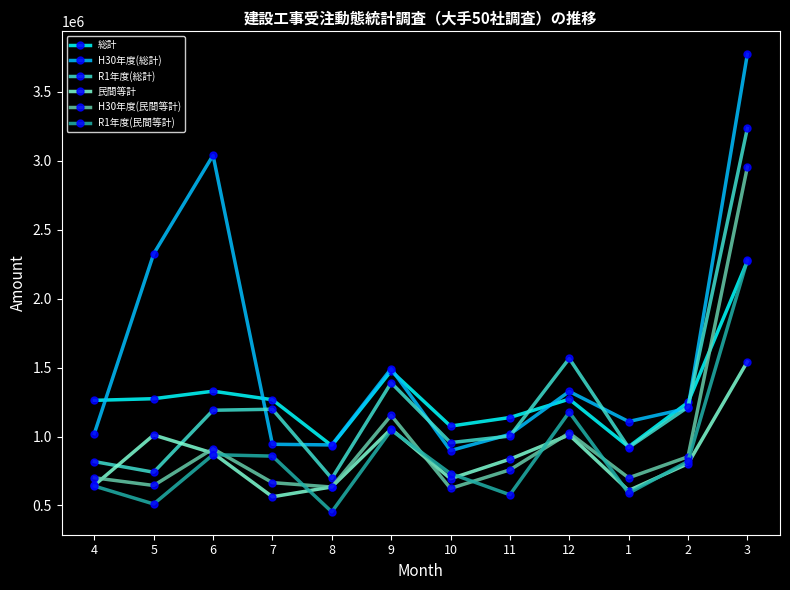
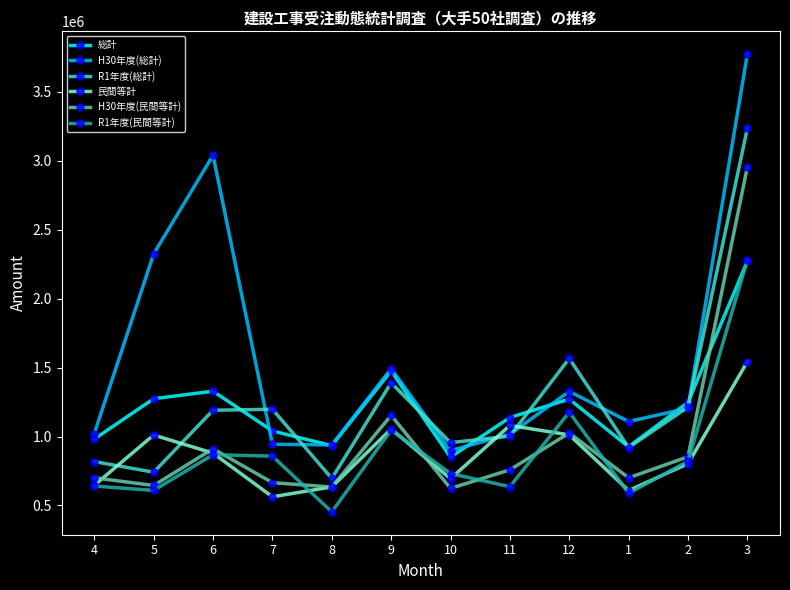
  {
    "総計": {
-     "4": 1260000,
+     "4": 980000,
      "5": 1270000,
      "6": 1330000,
-     "7": 1270000,
-     "10": 1080000,
+     "7": 1040000,
+     "10": 850000,
      "11": 1140000,
      "12": 1270000,
      "2": 1250000
    },
    "H30年度(総計)": {
      "4": 1020000,
      "5": 2330000,
      "6": 3040000,
      "7": 940000,
      "10": 900000,
      "12": 1330000,
      "1": 1110000,
      "3": 3770000
    },
    "民間等計": {
      "5": 1010000,
      "7": 560000,
      "10": 690000,
-     "11": 840000,
+     "11": 1080000,
      "1": 610000,
      "3": 1540000
    },
    "R1年度(民間等計)": {
-     "5": 510000,
+     "5": 610000,
      "7": 860000,
      "8": 450000,
      "10": 730000,
-     "11": 580000,
+     "11": 640000,
      "12": 1180000,
      "1": 590000
    }
  }
